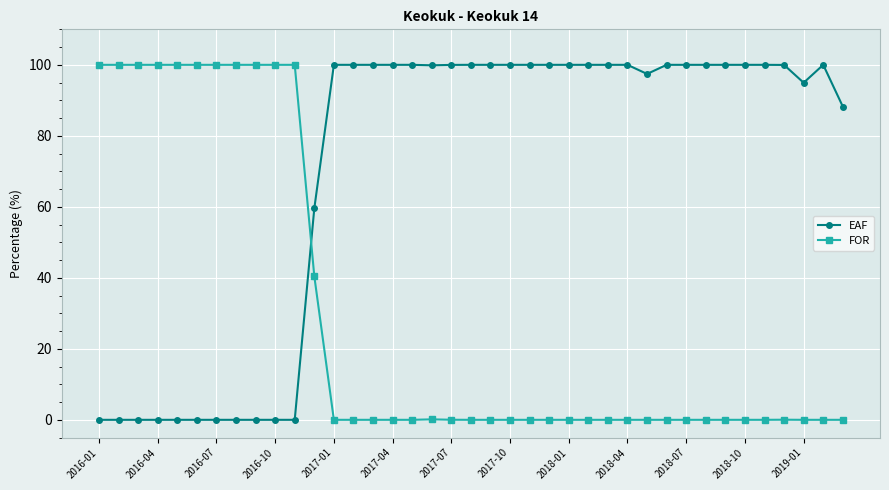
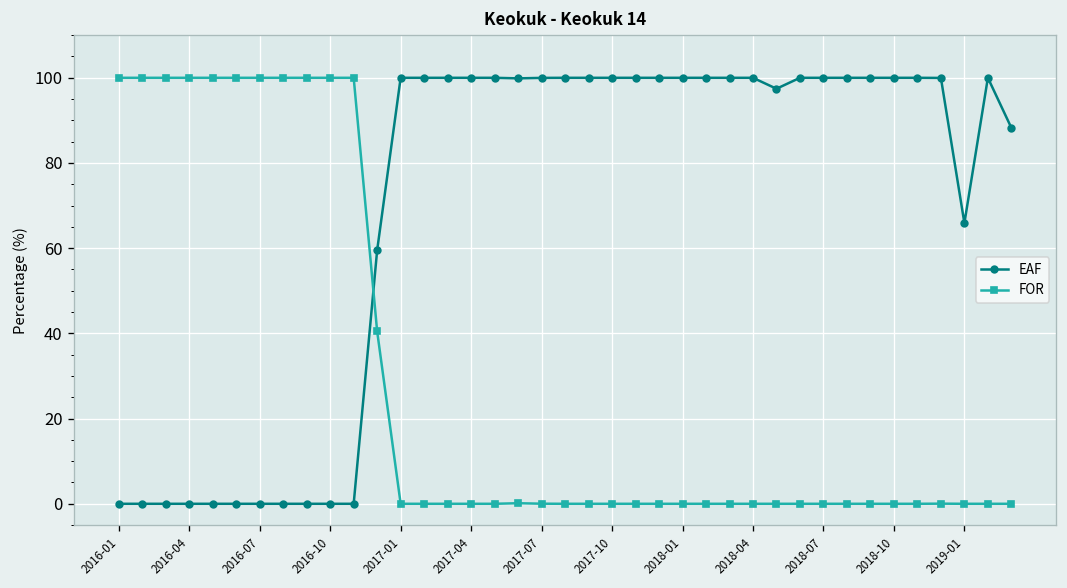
  {
    "EAF": {
      "2016-01": 0,
      "2016-04": 0,
      "2016-07": 0,
      "2016-10": 0,
      "2017-01": 100,
      "2017-04": 100,
      "2017-07": 100,
      "2017-10": 100,
      "2018-01": 100,
      "2018-04": 100,
      "2018-07": 100,
      "2018-10": 100,
-     "2019-01": 95
+     "2019-01": 66
    },
    "FOR": {
      "2016-01": 100,
      "2016-04": 100,
      "2016-07": 100,
      "2016-10": 100,
      "2017-01": 0,
      "2017-04": 0,
      "2017-07": 0,
      "2017-10": 0,
      "2018-01": 0,
      "2018-04": 0,
      "2018-07": 0,
      "2018-10": 0,
      "2019-01": 0
    }
  }
